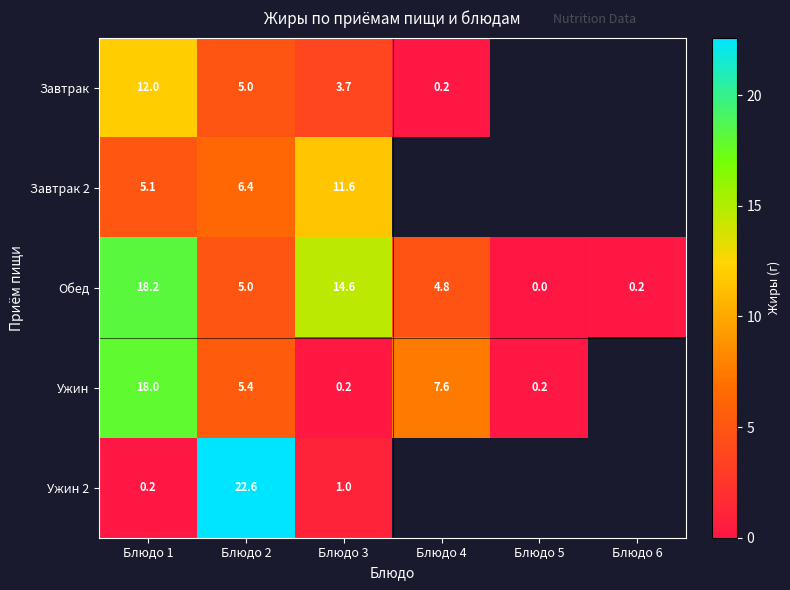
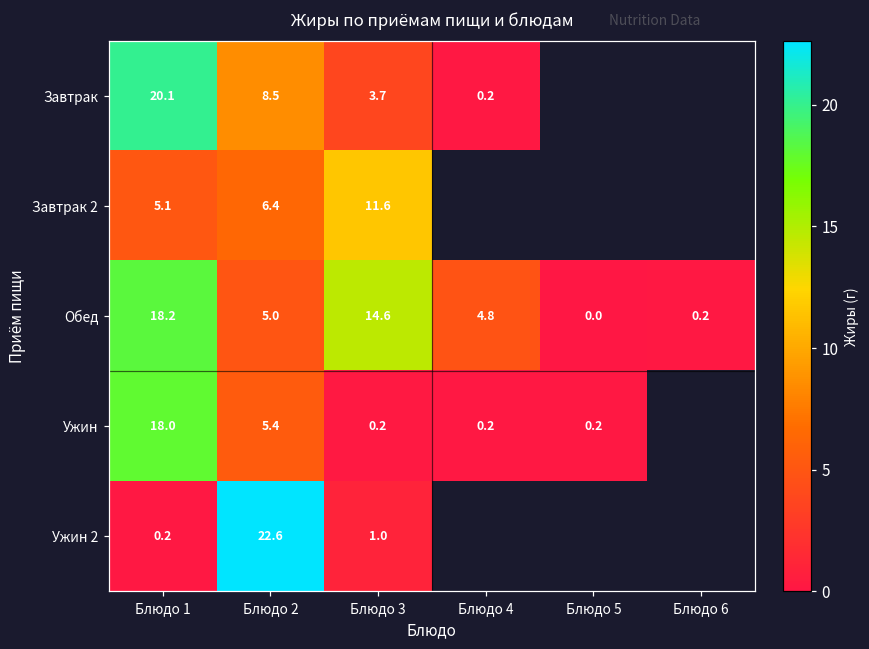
  {
    "Завтрак": {
-     "Блюдо 1": 12.0,
-     "Блюдо 2": 5.0,
+     "Блюдо 1": 20.1,
+     "Блюдо 2": 8.5,
      "Блюдо 3": 3.7,
      "Блюдо 4": 0.2
    },
    "Завтрак 2": {
      "Блюдо 1": 5.1,
      "Блюдо 2": 6.4,
      "Блюдо 3": 11.6
    },
    "Обед": {
      "Блюдо 1": 18.2,
      "Блюдо 2": 5.0,
      "Блюдо 3": 14.6,
      "Блюдо 4": 4.8,
      "Блюдо 5": 0.0,
      "Блюдо 6": 0.2
    },
    "Ужин": {
      "Блюдо 1": 18.0,
      "Блюдо 2": 5.4,
      "Блюдо 3": 0.2,
-     "Блюдо 4": 7.6,
+     "Блюдо 4": 0.2,
      "Блюдо 5": 0.2
    },
    "Ужин 2": {
      "Блюдо 1": 0.2,
      "Блюдо 2": 22.6,
      "Блюдо 3": 1.0
    }
  }
